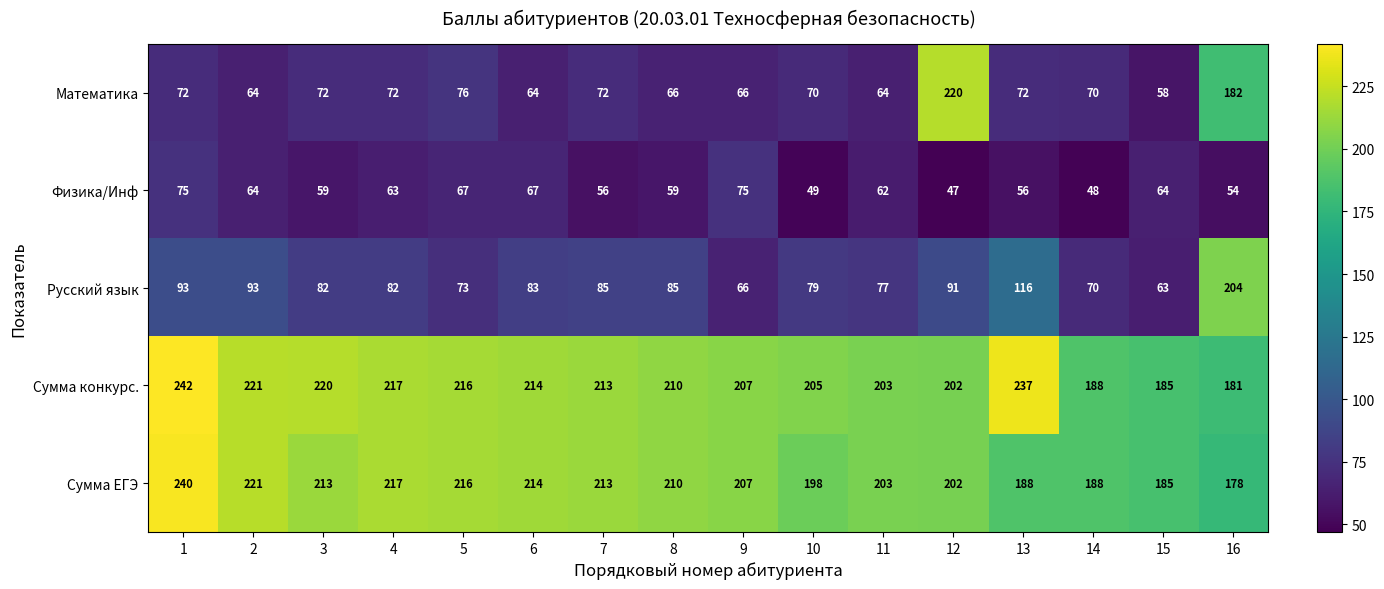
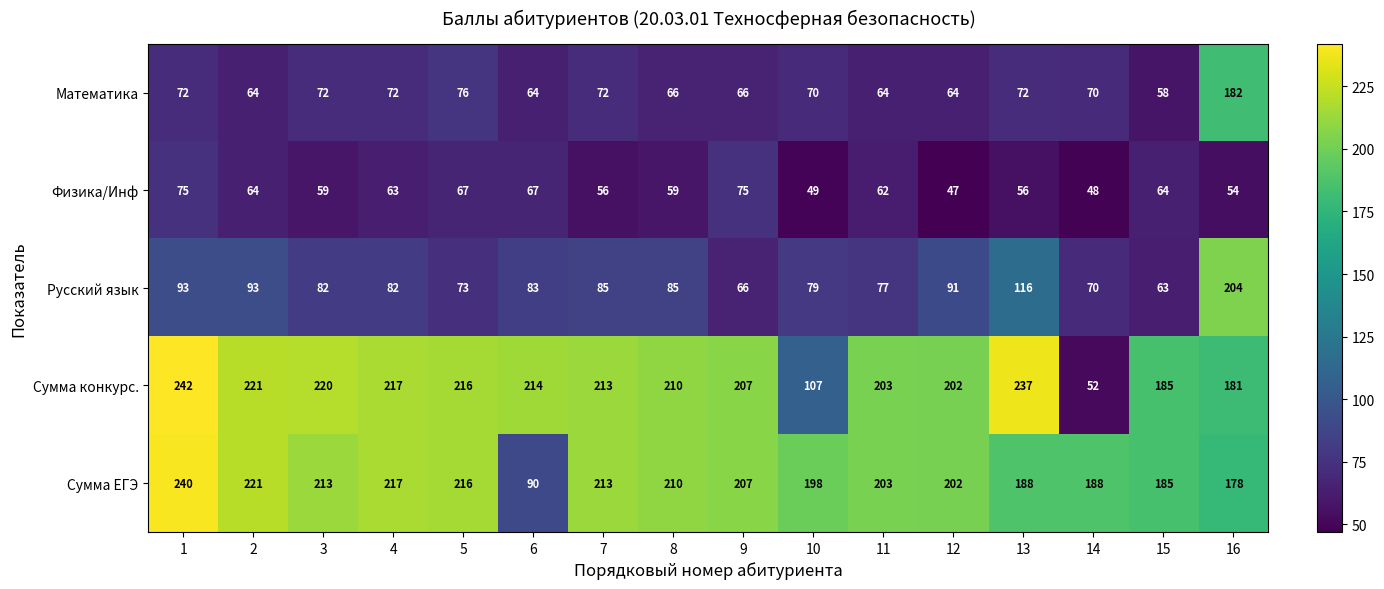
  {
    "Математика": {
      "1": 72,
      "2": 64,
      "3": 72,
      "4": 72,
      "5": 76,
      "6": 64,
      "7": 72,
      "8": 66,
      "9": 66,
      "10": 70,
      "11": 64,
-     "12": 220,
+     "12": 64,
      "13": 72,
      "14": 70,
      "15": 58,
      "16": 182
    },
    "Физика/Инф": {
      "1": 75,
      "2": 64,
      "3": 59,
      "4": 63,
      "5": 67,
      "6": 67,
      "7": 56,
      "8": 59,
      "9": 75,
      "10": 49,
      "11": 62,
      "12": 47,
      "13": 56,
      "14": 48,
      "15": 64,
      "16": 54
    },
    "Русский язык": {
      "1": 93,
      "2": 93,
      "3": 82,
      "4": 82,
      "5": 73,
      "6": 83,
      "7": 85,
      "8": 85,
      "9": 66,
      "10": 79,
      "11": 77,
      "12": 91,
      "13": 116,
      "14": 70,
      "15": 63,
      "16": 204
    },
    "Сумма конкурс.": {
      "1": 242,
      "2": 221,
      "3": 220,
      "4": 217,
      "5": 216,
      "6": 214,
      "7": 213,
      "8": 210,
      "9": 207,
-     "10": 205,
+     "10": 107,
      "11": 203,
      "12": 202,
      "13": 237,
-     "14": 188,
+     "14": 52,
      "15": 185,
      "16": 181
    },
    "Сумма ЕГЭ": {
      "1": 240,
      "2": 221,
      "3": 213,
      "4": 217,
      "5": 216,
-     "6": 214,
+     "6": 90,
      "7": 213,
      "8": 210,
      "9": 207,
      "10": 198,
      "11": 203,
      "12": 202,
      "13": 188,
      "14": 188,
      "15": 185,
      "16": 178
    }
  }
